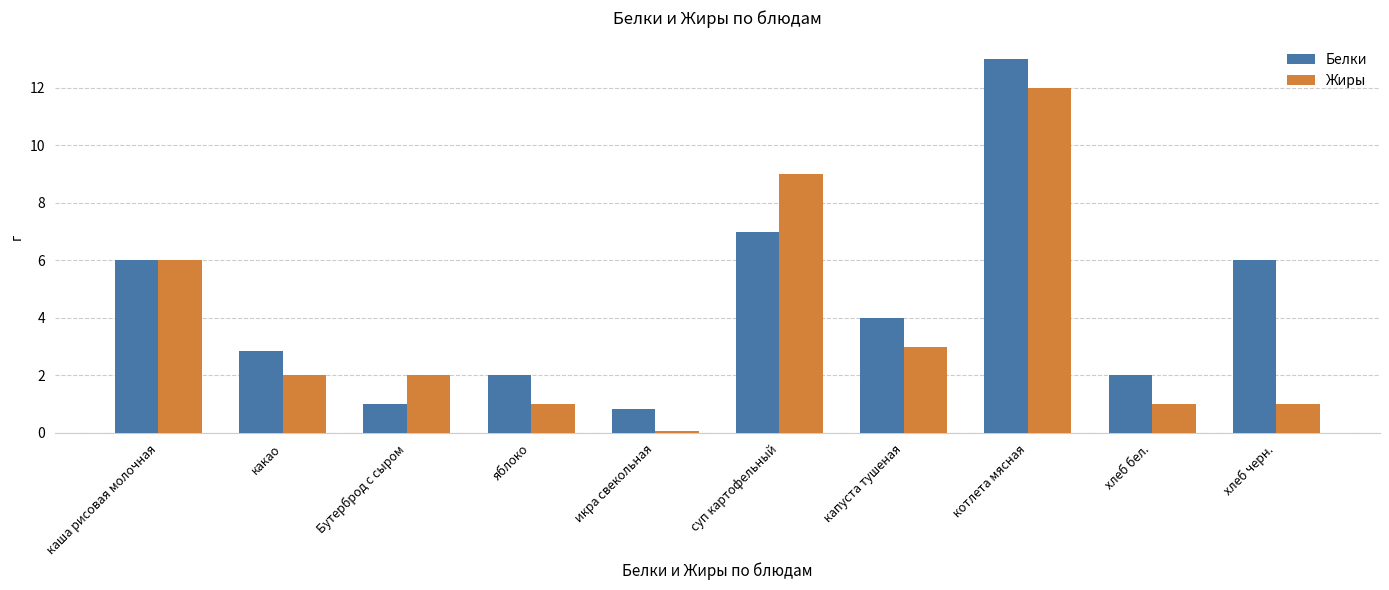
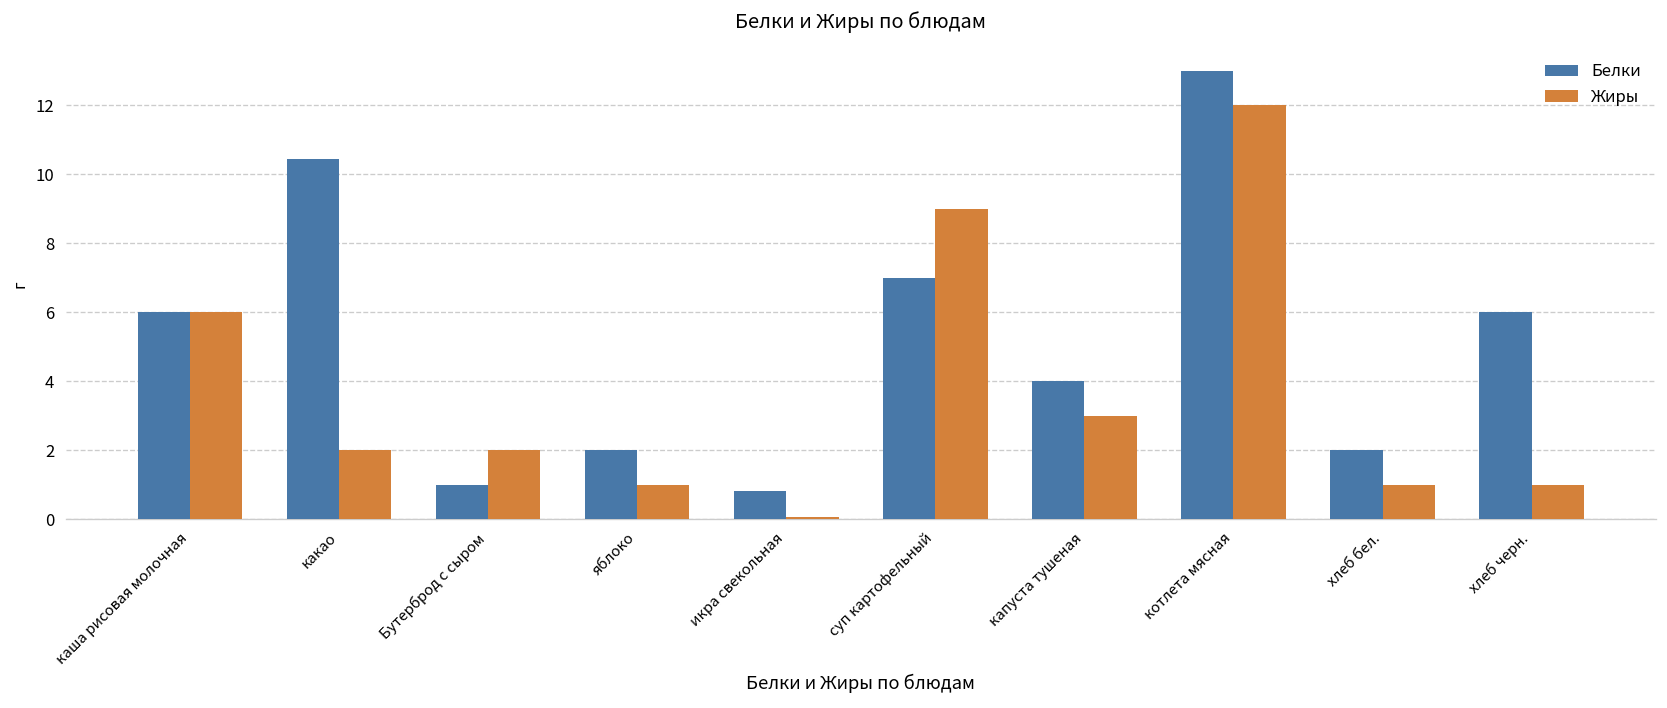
  {
    "Белки": {
      "каша рисовая молочная": 6.0,
-     "какао": 2.8,
+     "какао": 10.5,
      "Бутерброд с сыром": 1.0,
      "яблоко": 2.0,
      "икра свекольная": 0.8,
      "суп картофельный": 7.0,
      "капуста тушеная": 4.0,
      "котлета мясная": 13.0,
      "хлеб бел.": 2.0,
      "хлеб черн.": 6.0
    },
    "Жиры": {
      "каша рисовая молочная": 6.0,
      "какао": 2.0,
      "Бутерброд с сыром": 2.0,
      "яблоко": 1.0,
      "суп картофельный": 9.0,
      "капуста тушеная": 3.0,
      "котлета мясная": 12.0,
      "хлеб бел.": 1.0,
      "хлеб черн.": 1.0
    }
  }
